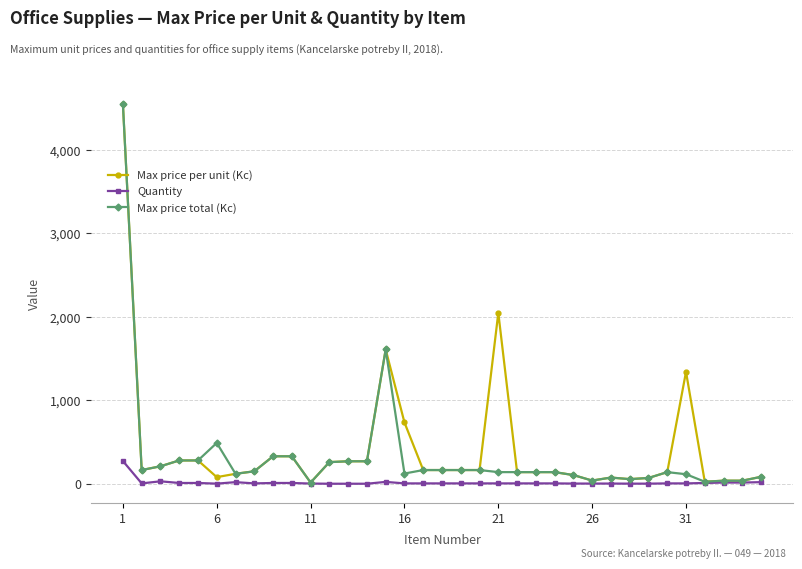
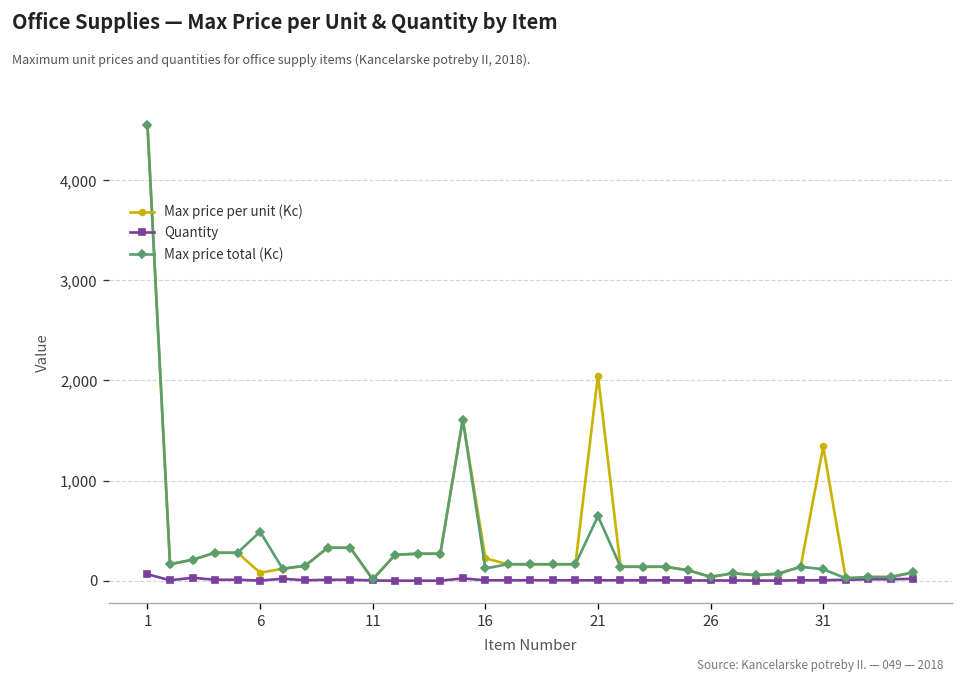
  {
    "Max price per unit (Kc)": {
      "6": "100",
-     "16": "700",
+     "16": "200",
      "21": "2,000",
      "31": "1,300"
    },
    "Quantity": {
-     "1": "300",
+     "1": "100",
      "6": "0",
      "16": "0",
      "21": "0",
      "26": "0",
      "31": "0"
    },
    "Max price total (Kc)": {
      "6": "500",
      "16": "100",
-     "21": "100",
+     "21": "600",
      "31": "100"
    }
  }
